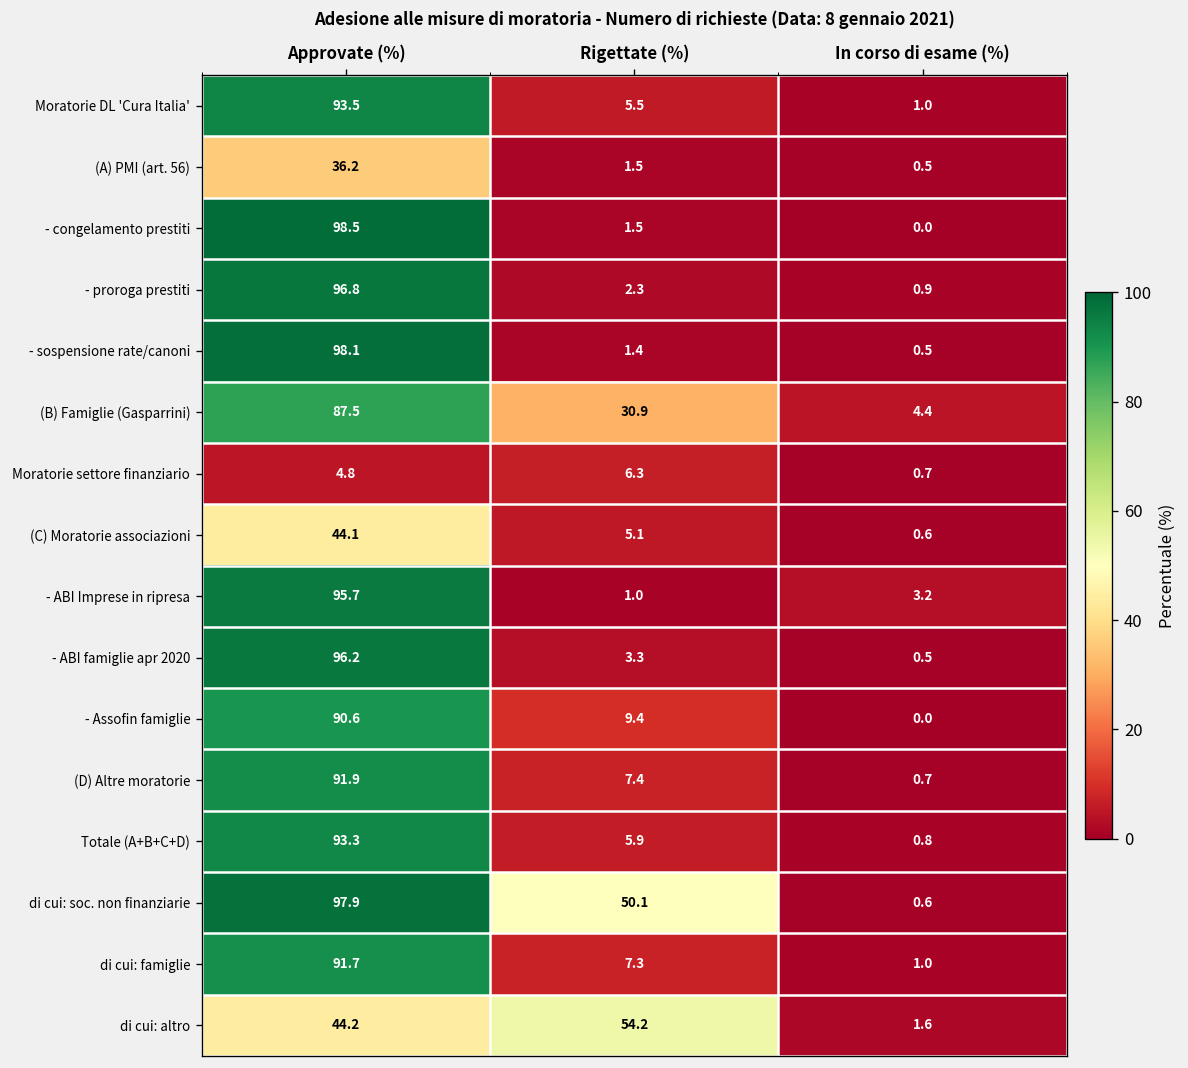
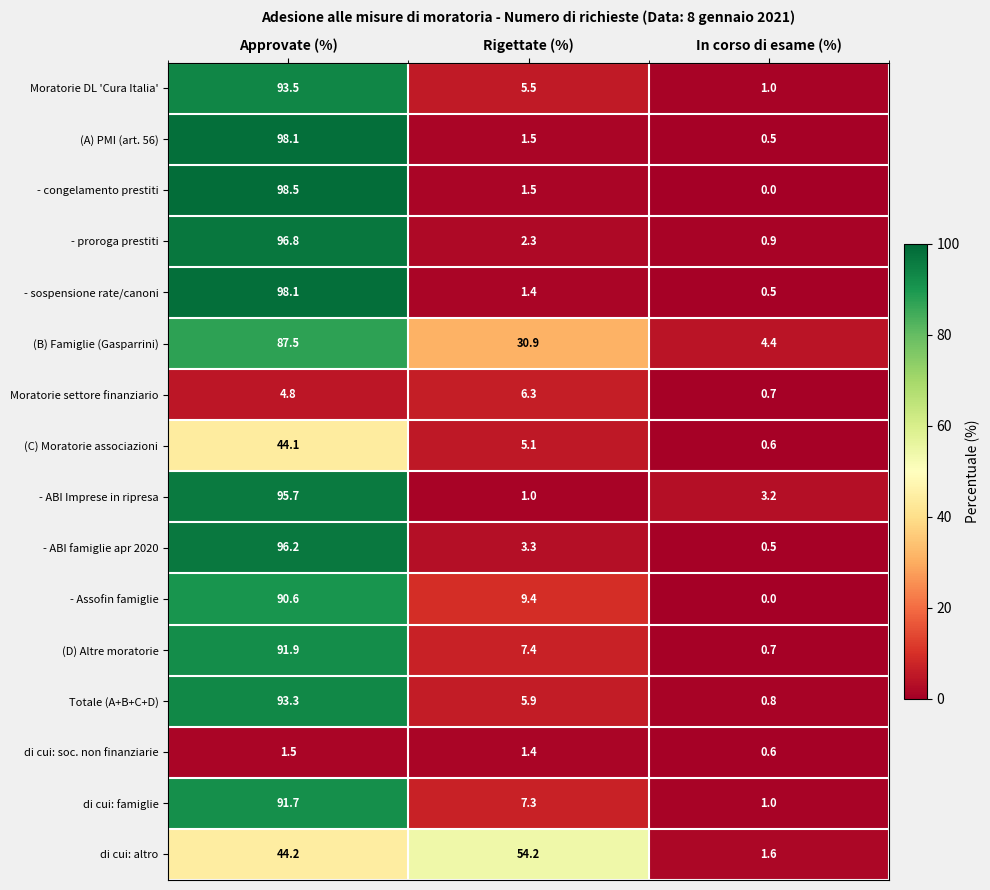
  {
    "Moratorie DL 'Cura Italia'": {
      "Approvate (%)": 93.5,
      "Rigettate (%)": 5.5,
      "In corso di esame (%)": 1.0
    },
    "(A) PMI (art. 56)": {
-     "Approvate (%)": 36.2,
+     "Approvate (%)": 98.1,
      "Rigettate (%)": 1.5,
      "In corso di esame (%)": 0.5
    },
    "- congelamento prestiti": {
      "Approvate (%)": 98.5,
      "Rigettate (%)": 1.5,
      "In corso di esame (%)": 0.0
    },
    "- proroga prestiti": {
      "Approvate (%)": 96.8,
      "Rigettate (%)": 2.3,
      "In corso di esame (%)": 0.9
    },
    "- sospensione rate/canoni": {
      "Approvate (%)": 98.1,
      "Rigettate (%)": 1.4,
      "In corso di esame (%)": 0.5
    },
    "(B) Famiglie (Gasparrini)": {
      "Approvate (%)": 87.5,
      "Rigettate (%)": 30.9,
      "In corso di esame (%)": 4.4
    },
    "Moratorie settore finanziario": {
      "Approvate (%)": 4.8,
      "Rigettate (%)": 6.3,
      "In corso di esame (%)": 0.7
    },
    "(C) Moratorie associazioni": {
      "Approvate (%)": 44.1,
      "Rigettate (%)": 5.1,
      "In corso di esame (%)": 0.6
    },
    "- ABI Imprese in ripresa": {
      "Approvate (%)": 95.7,
      "Rigettate (%)": 1.0,
      "In corso di esame (%)": 3.2
    },
    "- ABI famiglie apr 2020": {
      "Approvate (%)": 96.2,
      "Rigettate (%)": 3.3,
      "In corso di esame (%)": 0.5
    },
    "- Assofin famiglie": {
      "Approvate (%)": 90.6,
      "Rigettate (%)": 9.4,
      "In corso di esame (%)": 0.0
    },
    "(D) Altre moratorie": {
      "Approvate (%)": 91.9,
      "Rigettate (%)": 7.4,
      "In corso di esame (%)": 0.7
    },
    "Totale (A+B+C+D)": {
      "Approvate (%)": 93.3,
      "Rigettate (%)": 5.9,
      "In corso di esame (%)": 0.8
    },
    "di cui: soc. non finanziarie": {
-     "Approvate (%)": 97.9,
-     "Rigettate (%)": 50.1,
+     "Approvate (%)": 1.5,
+     "Rigettate (%)": 1.4,
      "In corso di esame (%)": 0.6
    },
    "di cui: famiglie": {
      "Approvate (%)": 91.7,
      "Rigettate (%)": 7.3,
      "In corso di esame (%)": 1.0
    },
    "di cui: altro": {
      "Approvate (%)": 44.2,
      "Rigettate (%)": 54.2,
      "In corso di esame (%)": 1.6
    }
  }
